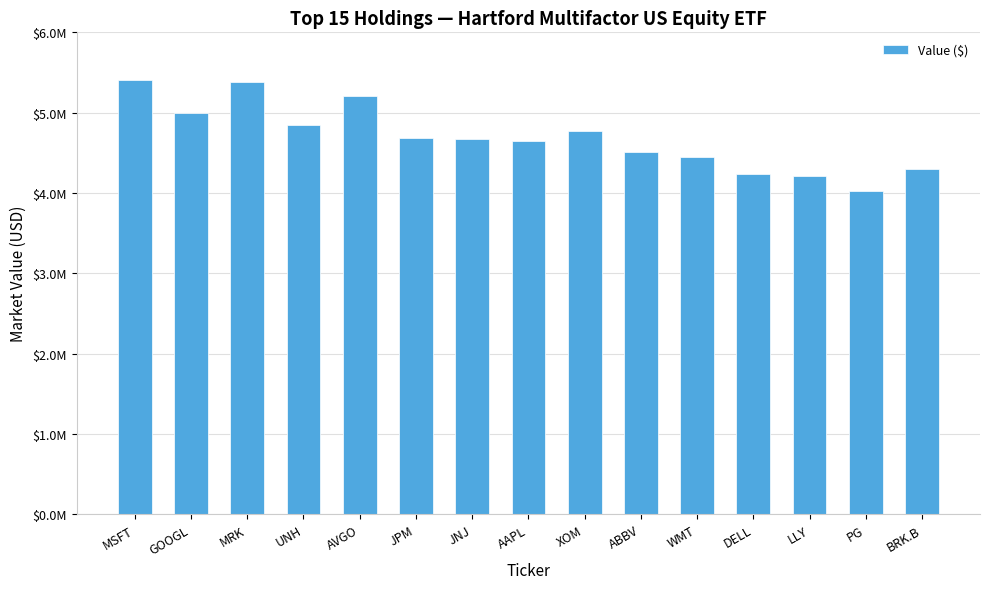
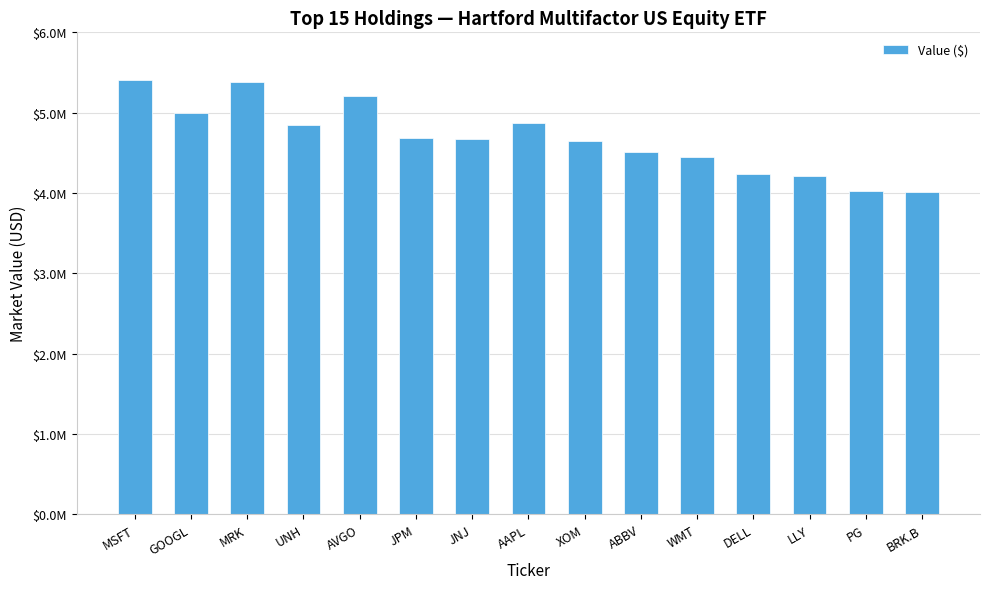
  {
    "MSFT": "$5400000",
    "GOOGL": "$5000000",
    "MRK": "$5400000",
    "UNH": "$4900000",
    "AVGO": "$5200000",
    "JPM": "$4700000",
    "JNJ": "$4700000",
-   "AAPL": "$4600000",
-   "XOM": "$4800000",
+   "AAPL": "$4900000",
+   "XOM": "$4600000",
    "ABBV": "$4500000",
    "WMT": "$4400000",
    "DELL": "$4200000",
    "LLY": "$4200000",
    "PG": "$4000000",
-   "BRK.B": "$4300000"
+   "BRK.B": "$4000000"
  }
